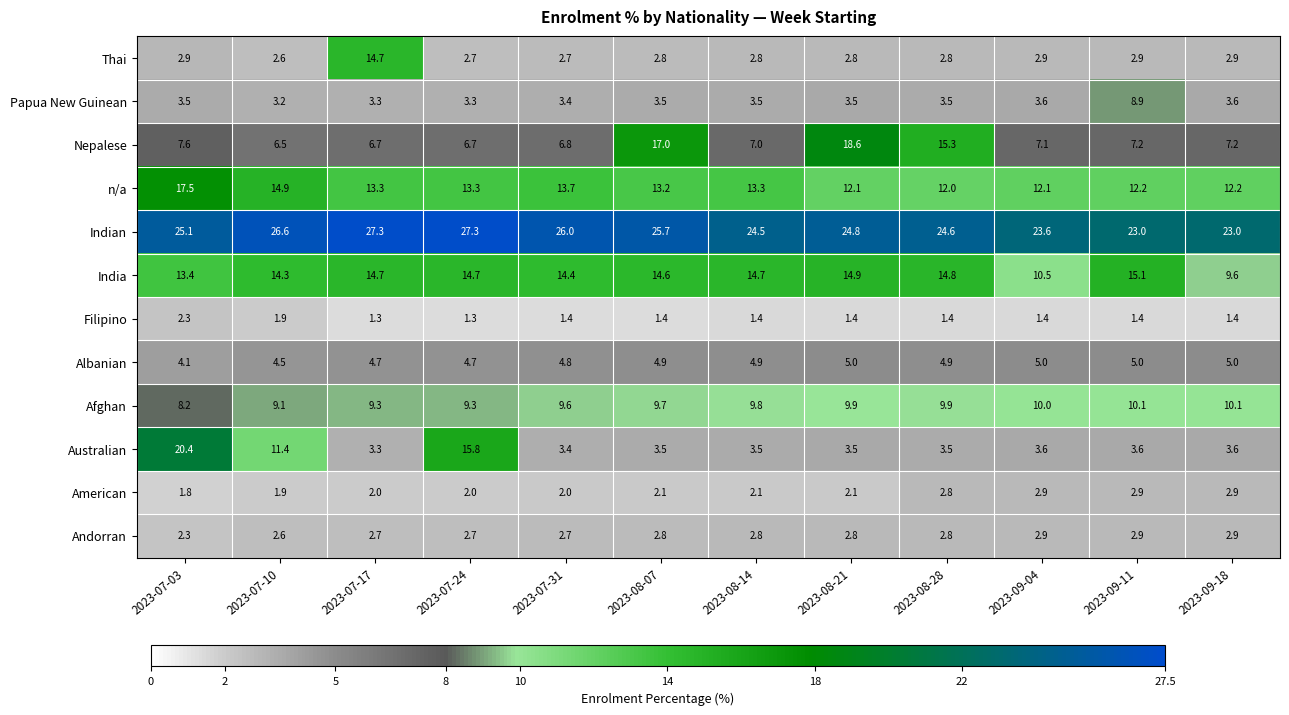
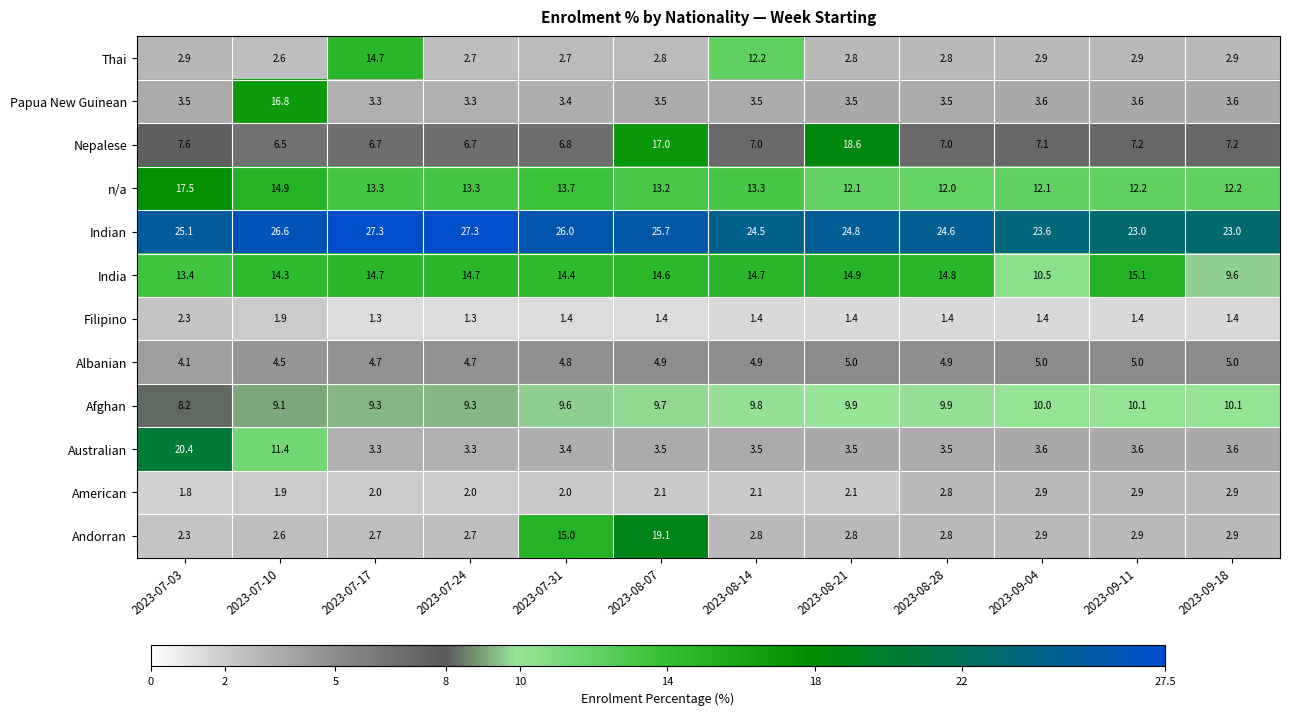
  {
    "Thai": {
      "2023-07-03": 2.9,
      "2023-07-10": 2.6,
      "2023-07-17": 14.7,
      "2023-07-24": 2.7,
      "2023-07-31": 2.7,
      "2023-08-07": 2.8,
-     "2023-08-14": 2.8,
+     "2023-08-14": 12.2,
      "2023-08-21": 2.8,
      "2023-08-28": 2.8,
      "2023-09-04": 2.9,
      "2023-09-11": 2.9,
      "2023-09-18": 2.9
    },
    "Papua New Guinean": {
      "2023-07-03": 3.5,
-     "2023-07-10": 3.2,
+     "2023-07-10": 16.8,
      "2023-07-17": 3.3,
      "2023-07-24": 3.3,
      "2023-07-31": 3.4,
      "2023-08-07": 3.5,
      "2023-08-14": 3.5,
      "2023-08-21": 3.5,
      "2023-08-28": 3.5,
      "2023-09-04": 3.6,
-     "2023-09-11": 8.9,
+     "2023-09-11": 3.6,
      "2023-09-18": 3.6
    },
    "Nepalese": {
      "2023-07-03": 7.6,
      "2023-07-10": 6.5,
      "2023-07-17": 6.7,
      "2023-07-24": 6.7,
      "2023-07-31": 6.8,
      "2023-08-07": 17.0,
      "2023-08-14": 7.0,
      "2023-08-21": 18.6,
-     "2023-08-28": 15.3,
+     "2023-08-28": 7.0,
      "2023-09-04": 7.1,
      "2023-09-11": 7.2,
      "2023-09-18": 7.2
    },
    "n/a": {
      "2023-07-03": 17.5,
      "2023-07-10": 14.9,
      "2023-07-17": 13.3,
      "2023-07-24": 13.3,
      "2023-07-31": 13.7,
      "2023-08-07": 13.2,
      "2023-08-14": 13.3,
      "2023-08-21": 12.1,
      "2023-08-28": 12.0,
      "2023-09-04": 12.1,
      "2023-09-11": 12.2,
      "2023-09-18": 12.2
    },
    "Indian": {
      "2023-07-03": 25.1,
      "2023-07-10": 26.6,
      "2023-07-17": 27.3,
      "2023-07-24": 27.3,
      "2023-07-31": 26.0,
      "2023-08-07": 25.7,
      "2023-08-14": 24.5,
      "2023-08-21": 24.8,
      "2023-08-28": 24.6,
      "2023-09-04": 23.6,
      "2023-09-11": 23.0,
      "2023-09-18": 23.0
    },
    "India": {
      "2023-07-03": 13.4,
      "2023-07-10": 14.3,
      "2023-07-17": 14.7,
      "2023-07-24": 14.7,
      "2023-07-31": 14.4,
      "2023-08-07": 14.6,
      "2023-08-14": 14.7,
      "2023-08-21": 14.9,
      "2023-08-28": 14.8,
      "2023-09-04": 10.5,
      "2023-09-11": 15.1,
      "2023-09-18": 9.6
    },
    "Filipino": {
      "2023-07-03": 2.3,
      "2023-07-10": 1.9,
      "2023-07-17": 1.3,
      "2023-07-24": 1.3,
      "2023-07-31": 1.4,
      "2023-08-07": 1.4,
      "2023-08-14": 1.4,
      "2023-08-21": 1.4,
      "2023-08-28": 1.4,
      "2023-09-04": 1.4,
      "2023-09-11": 1.4,
      "2023-09-18": 1.4
    },
    "Albanian": {
      "2023-07-03": 4.1,
      "2023-07-10": 4.5,
      "2023-07-17": 4.7,
      "2023-07-24": 4.7,
      "2023-07-31": 4.8,
      "2023-08-07": 4.9,
      "2023-08-14": 4.9,
      "2023-08-21": 5.0,
      "2023-08-28": 4.9,
      "2023-09-04": 5.0,
      "2023-09-11": 5.0,
      "2023-09-18": 5.0
    },
    "Afghan": {
      "2023-07-03": 8.2,
      "2023-07-10": 9.1,
      "2023-07-17": 9.3,
      "2023-07-24": 9.3,
      "2023-07-31": 9.6,
      "2023-08-07": 9.7,
      "2023-08-14": 9.8,
      "2023-08-21": 9.9,
      "2023-08-28": 9.9,
      "2023-09-04": 10.0,
      "2023-09-11": 10.1,
      "2023-09-18": 10.1
    },
    "Australian": {
      "2023-07-03": 20.4,
      "2023-07-10": 11.4,
      "2023-07-17": 3.3,
-     "2023-07-24": 15.8,
+     "2023-07-24": 3.3,
      "2023-07-31": 3.4,
      "2023-08-07": 3.5,
      "2023-08-14": 3.5,
      "2023-08-21": 3.5,
      "2023-08-28": 3.5,
      "2023-09-04": 3.6,
      "2023-09-11": 3.6,
      "2023-09-18": 3.6
    },
    "American": {
      "2023-07-03": 1.8,
      "2023-07-10": 1.9,
      "2023-07-17": 2.0,
      "2023-07-24": 2.0,
      "2023-07-31": 2.0,
      "2023-08-07": 2.1,
      "2023-08-14": 2.1,
      "2023-08-21": 2.1,
      "2023-08-28": 2.8,
      "2023-09-04": 2.9,
      "2023-09-11": 2.9,
      "2023-09-18": 2.9
    },
    "Andorran": {
      "2023-07-03": 2.3,
      "2023-07-10": 2.6,
      "2023-07-17": 2.7,
      "2023-07-24": 2.7,
-     "2023-07-31": 2.7,
-     "2023-08-07": 2.8,
+     "2023-07-31": 15.0,
+     "2023-08-07": 19.1,
      "2023-08-14": 2.8,
      "2023-08-21": 2.8,
      "2023-08-28": 2.8,
      "2023-09-04": 2.9,
      "2023-09-11": 2.9,
      "2023-09-18": 2.9
    }
  }
